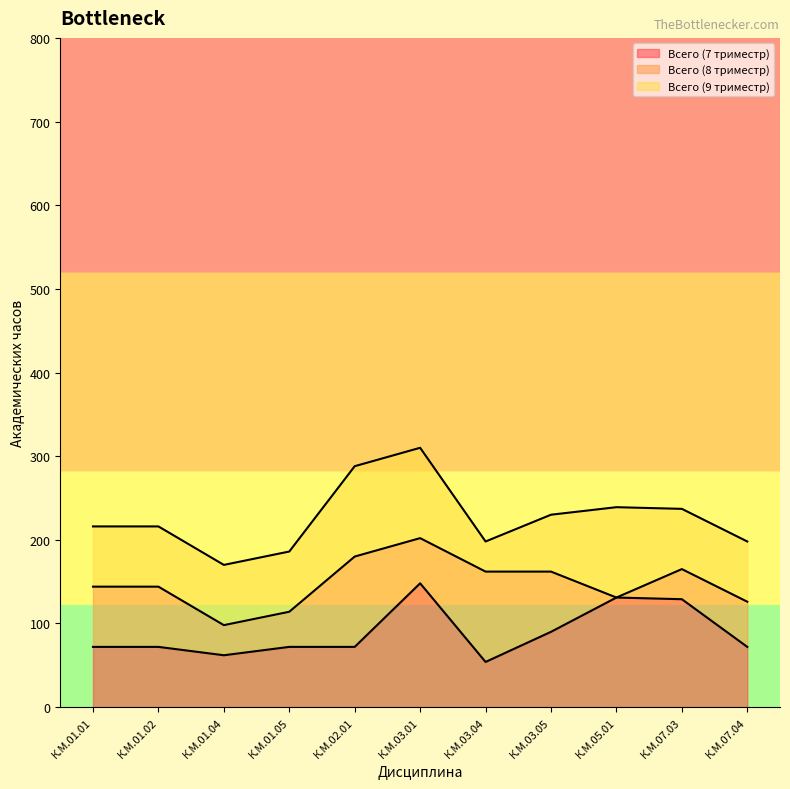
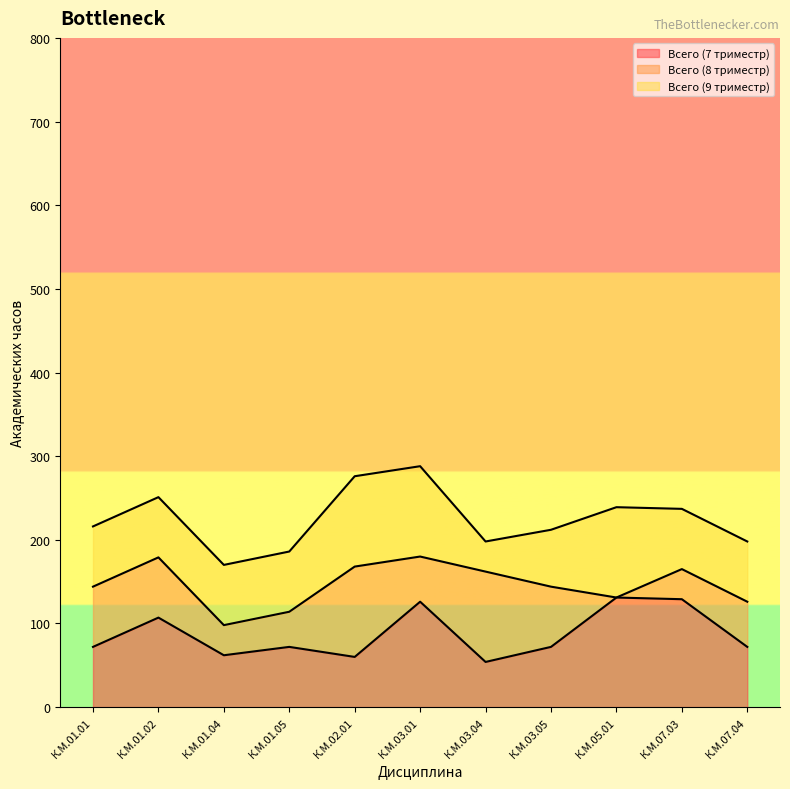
  {
    "Всего (7 триместр)": {
      "К.М.01.01": 70,
-     "К.М.01.02": 70,
+     "К.М.01.02": 110,
      "К.М.01.04": 60,
      "К.М.01.05": 70,
-     "К.М.02.01": 70,
-     "К.М.03.01": 150,
+     "К.М.02.01": 60,
+     "К.М.03.01": 130,
      "К.М.03.04": 50,
-     "К.М.03.05": 90,
+     "К.М.03.05": 70,
      "К.М.07.03": 130,
      "К.М.07.04": 70
    }
  }
